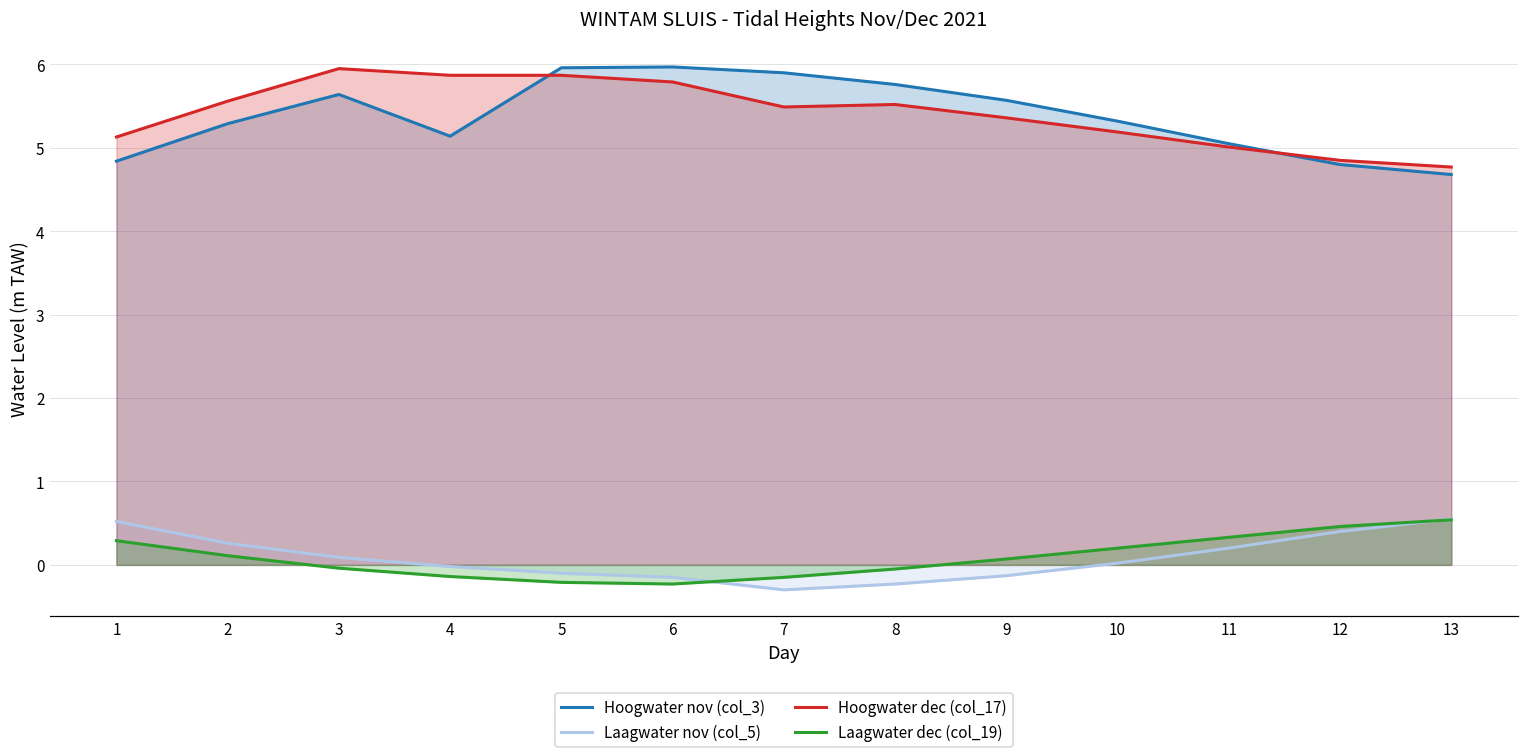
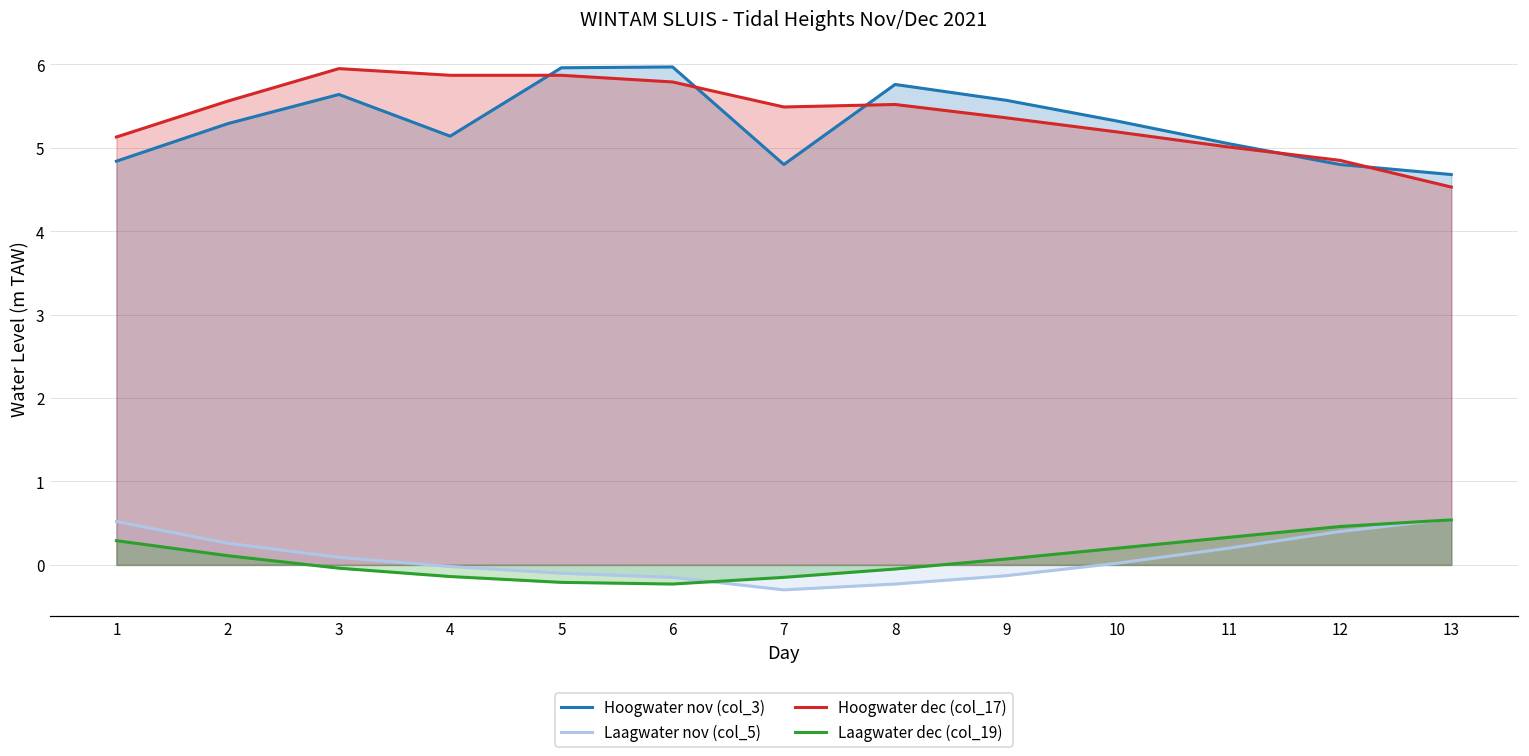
  {
    "Hoogwater nov (col_3)": {
      "1": 4.8,
      "2": 5.3,
      "3": 5.6,
      "4": 5.1,
      "5": 6.0,
      "6": 6.0,
-     "7": 5.9,
+     "7": 4.8,
      "8": 5.8,
      "9": 5.6,
      "10": 5.3,
      "11": 5.1,
      "12": 4.8,
      "13": 4.7
    },
    "Hoogwater dec (col_17)": {
      "1": 5.1,
      "2": 5.6,
      "3": 6.0,
      "4": 5.9,
      "5": 5.9,
      "6": 5.8,
      "7": 5.5,
      "8": 5.5,
      "9": 5.4,
      "10": 5.2,
      "11": 5.0,
      "12": 4.9,
-     "13": 4.8
+     "13": 4.5
    }
  }
